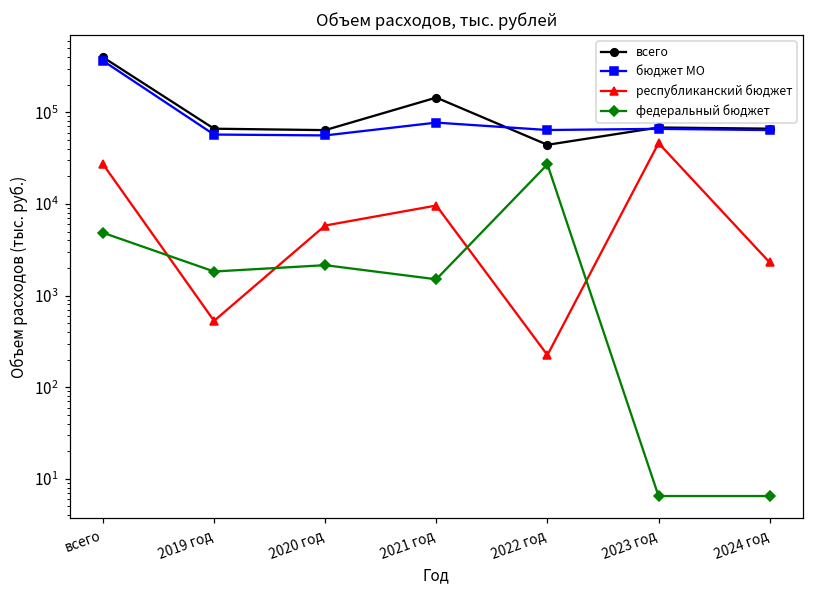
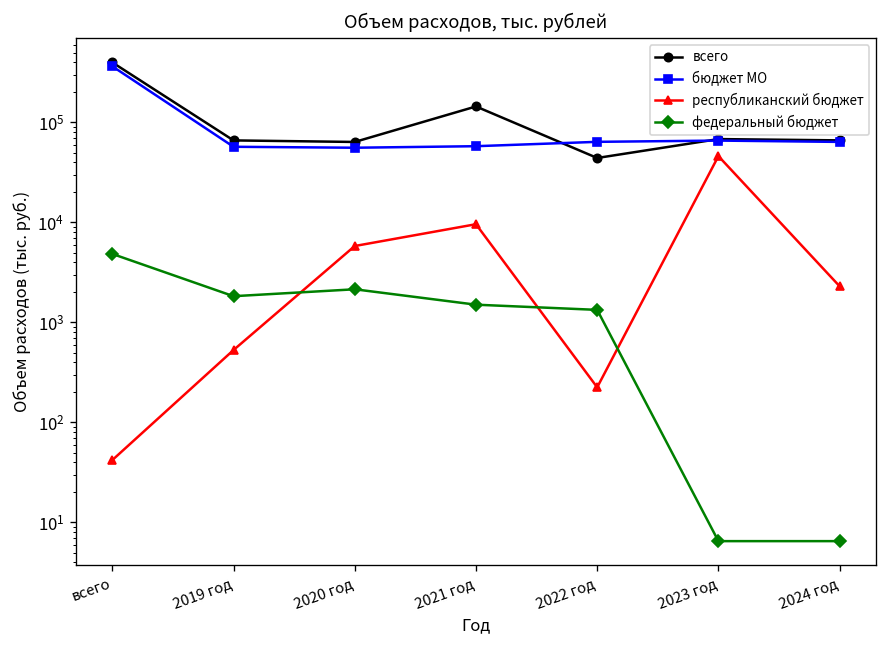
  {
    "всего": {
      "всего": 400000,
      "2019 год": 70000,
      "2020 год": 60000,
      "2021 год": 140000,
      "2022 год": 40000
    },
    "бюджет МО": {
      "всего": 400000,
      "2019 год": 60000,
      "2020 год": 60000,
-     "2021 год": 80000,
+     "2021 год": 60000,
      "2022 год": 60000
    },
    "республиканский бюджет": {
-     "всего": 27000,
+     "всего": 40,
      "2019 год": 500,
      "2020 год": 6000,
      "2021 год": 10000,
      "2022 год": 220,
      "2023 год": 50000,
      "2024 год": 2300
    },
    "федеральный бюджет": {
      "всего": 5000,
      "2019 год": 1800,
      "2020 год": 2100,
      "2021 год": 1500,
-     "2022 год": 27000,
+     "2022 год": 1300,
      "2023 год": 7,
      "2024 год": 7
    }
  }
